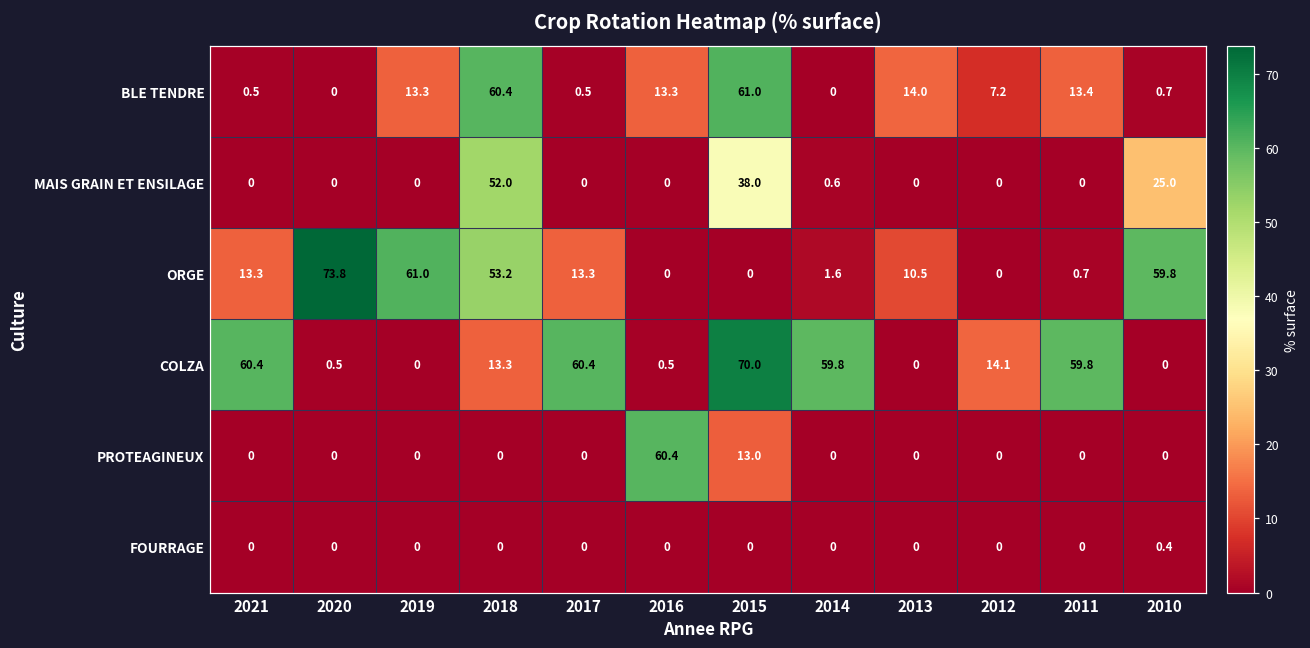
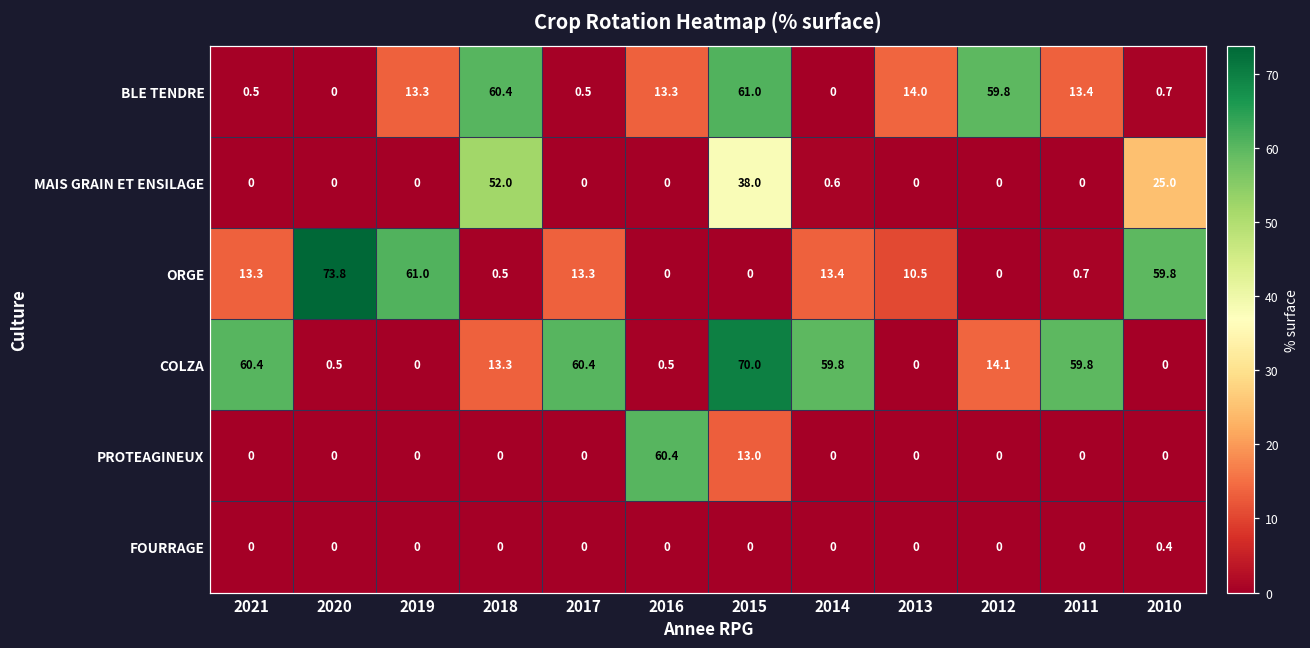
  {
    "BLE TENDRE": {
      "2021": 0.5,
      "2020": 0,
      "2019": 13.3,
      "2018": 60.4,
      "2017": 0.5,
      "2016": 13.3,
      "2015": 61.0,
      "2014": 0,
      "2013": 14.0,
-     "2012": 7.2,
+     "2012": 59.8,
      "2011": 13.4,
      "2010": 0.7
    },
    "MAIS GRAIN ET ENSILAGE": {
      "2021": 0,
      "2020": 0,
      "2019": 0,
      "2018": 52.0,
      "2017": 0,
      "2016": 0,
      "2015": 38.0,
      "2014": 0.6,
      "2013": 0,
      "2012": 0,
      "2011": 0,
      "2010": 25.0
    },
    "ORGE": {
      "2021": 13.3,
      "2020": 73.8,
      "2019": 61.0,
-     "2018": 53.2,
+     "2018": 0.5,
      "2017": 13.3,
      "2016": 0,
      "2015": 0,
-     "2014": 1.6,
+     "2014": 13.4,
      "2013": 10.5,
      "2012": 0,
      "2011": 0.7,
      "2010": 59.8
    },
    "COLZA": {
      "2021": 60.4,
      "2020": 0.5,
      "2019": 0,
      "2018": 13.3,
      "2017": 60.4,
      "2016": 0.5,
      "2015": 70.0,
      "2014": 59.8,
      "2013": 0,
      "2012": 14.1,
      "2011": 59.8,
      "2010": 0
    },
    "PROTEAGINEUX": {
      "2021": 0,
      "2020": 0,
      "2019": 0,
      "2018": 0,
      "2017": 0,
      "2016": 60.4,
      "2015": 13.0,
      "2014": 0,
      "2013": 0,
      "2012": 0,
      "2011": 0,
      "2010": 0
    },
    "FOURRAGE": {
      "2021": 0,
      "2020": 0,
      "2019": 0,
      "2018": 0,
      "2017": 0,
      "2016": 0,
      "2015": 0,
      "2014": 0,
      "2013": 0,
      "2012": 0,
      "2011": 0,
      "2010": 0.4
    }
  }
